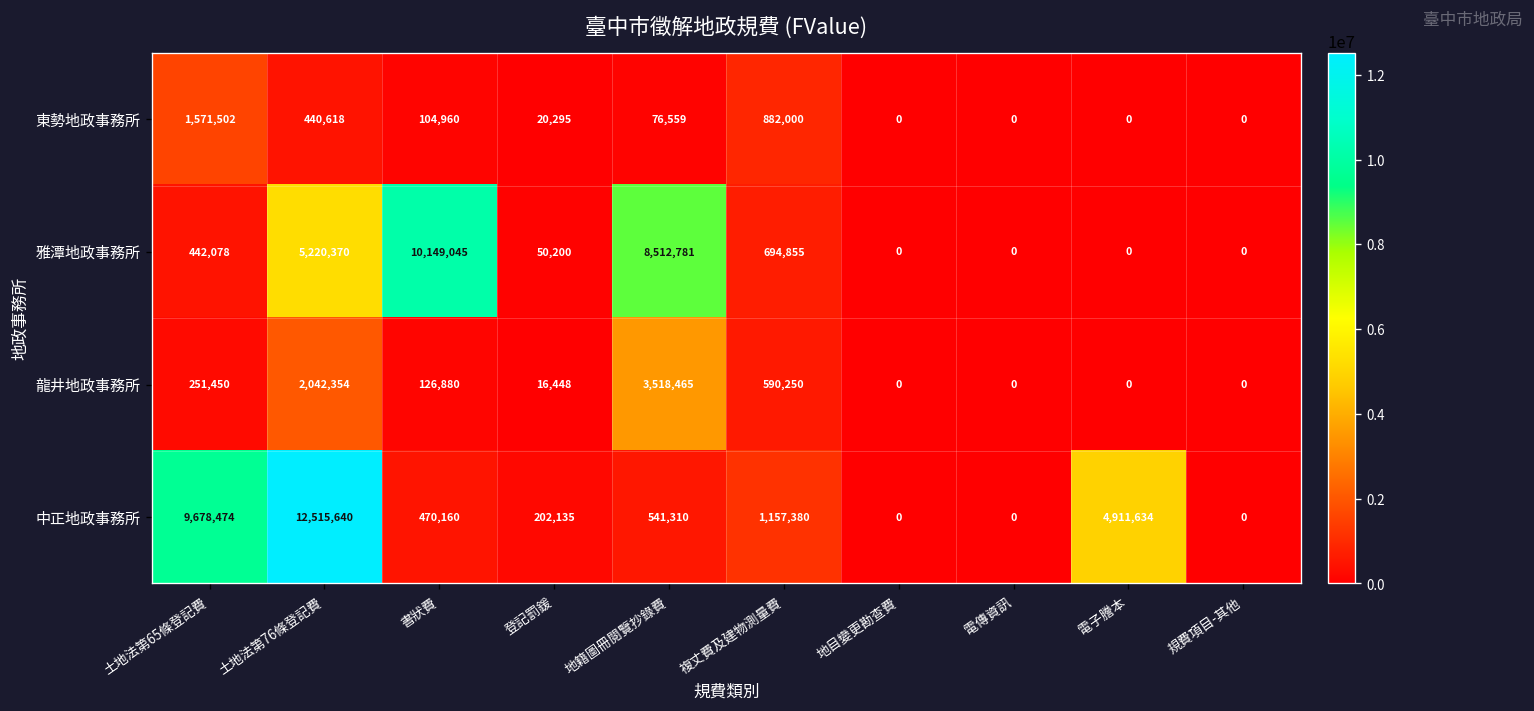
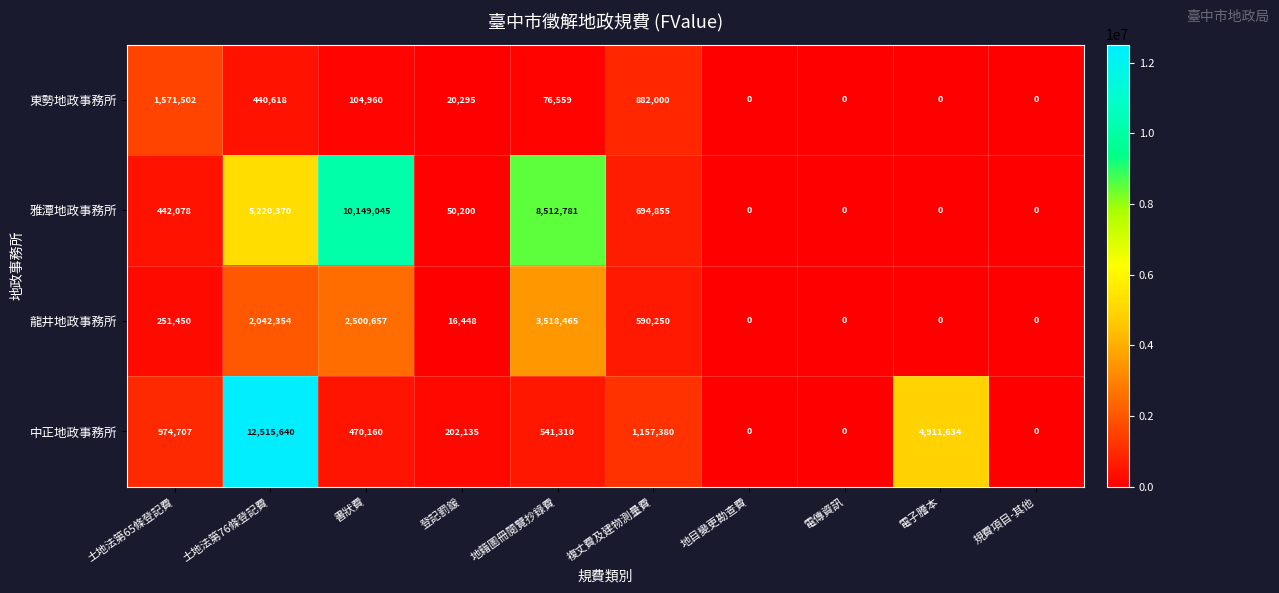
  {
    "東勢地政事務所": {
      "土地法第65條登記費": "1,571,502",
      "土地法第76條登記費": "440,618",
      "書狀費": "104,960",
      "登記罰鍰": "20,295",
      "地籍圖冊閱覽抄錄費": "76,559",
      "複丈費及建物測量費": "882,000",
      "地目變更勘查費": "0",
      "電傳資訊": "0",
      "電子謄本": "0",
      "規費項目-其他": "0"
    },
    "雅潭地政事務所": {
      "土地法第65條登記費": "442,078",
      "土地法第76條登記費": "5,220,370",
      "書狀費": "10,149,045",
      "登記罰鍰": "50,200",
      "地籍圖冊閱覽抄錄費": "8,512,781",
      "複丈費及建物測量費": "694,855",
      "地目變更勘查費": "0",
      "電傳資訊": "0",
      "電子謄本": "0",
      "規費項目-其他": "0"
    },
    "龍井地政事務所": {
      "土地法第65條登記費": "251,450",
      "土地法第76條登記費": "2,042,354",
-     "書狀費": "126,880",
+     "書狀費": "2,500,657",
      "登記罰鍰": "16,448",
      "地籍圖冊閱覽抄錄費": "3,518,465",
      "複丈費及建物測量費": "590,250",
      "地目變更勘查費": "0",
      "電傳資訊": "0",
      "電子謄本": "0",
      "規費項目-其他": "0"
    },
    "中正地政事務所": {
-     "土地法第65條登記費": "9,678,474",
+     "土地法第65條登記費": "974,707",
      "土地法第76條登記費": "12,515,640",
      "書狀費": "470,160",
      "登記罰鍰": "202,135",
      "地籍圖冊閱覽抄錄費": "541,310",
      "複丈費及建物測量費": "1,157,380",
      "地目變更勘查費": "0",
      "電傳資訊": "0",
      "電子謄本": "4,911,634",
      "規費項目-其他": "0"
    }
  }
